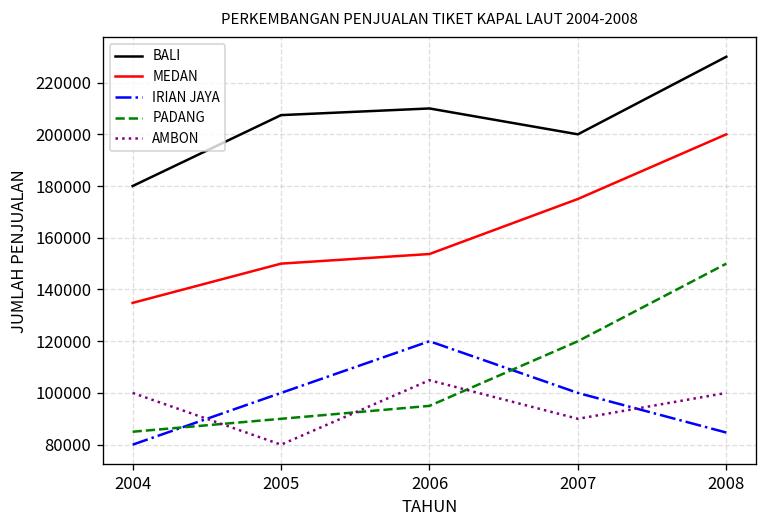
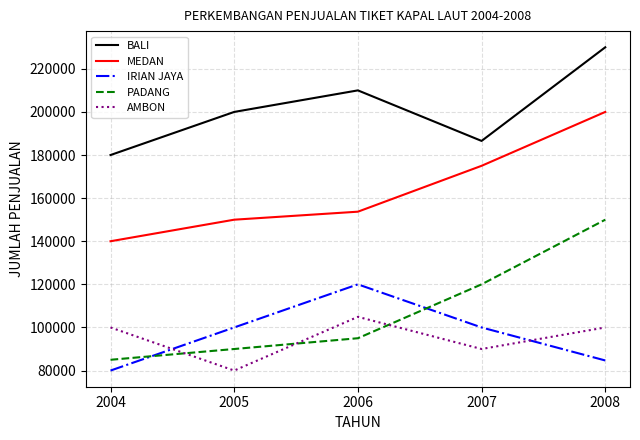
  {
    "BALI": {
      "2004": 180000,
-     "2005": 207000,
+     "2005": 200000,
      "2006": 210000,
-     "2007": 200000,
+     "2007": 187000,
      "2008": 230000
    },
    "MEDAN": {
-     "2004": 135000,
+     "2004": 140000,
      "2005": 150000,
      "2006": 154000,
      "2007": 175000,
      "2008": 200000
    },
    "IRIAN JAYA": {
      "2004": 80000,
      "2005": 100000,
      "2006": 120000,
      "2007": 100000,
      "2008": 85000
    },
    "PADANG": {
      "2004": 85000,
      "2005": 90000,
      "2006": 95000,
      "2007": 120000,
      "2008": 150000
    },
    "AMBON": {
      "2004": 100000,
      "2005": 80000,
      "2006": 105000,
      "2007": 90000,
      "2008": 100000
    }
  }
